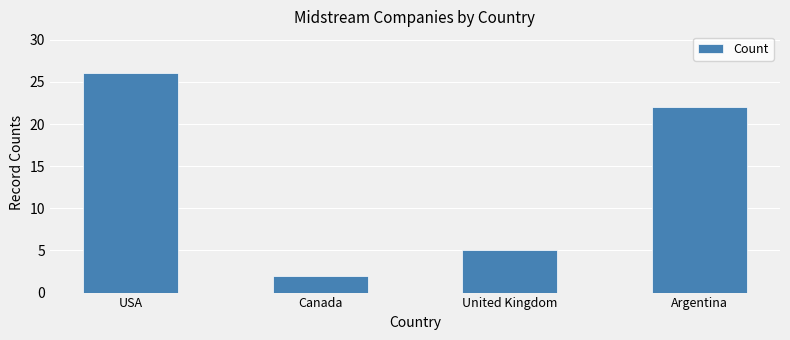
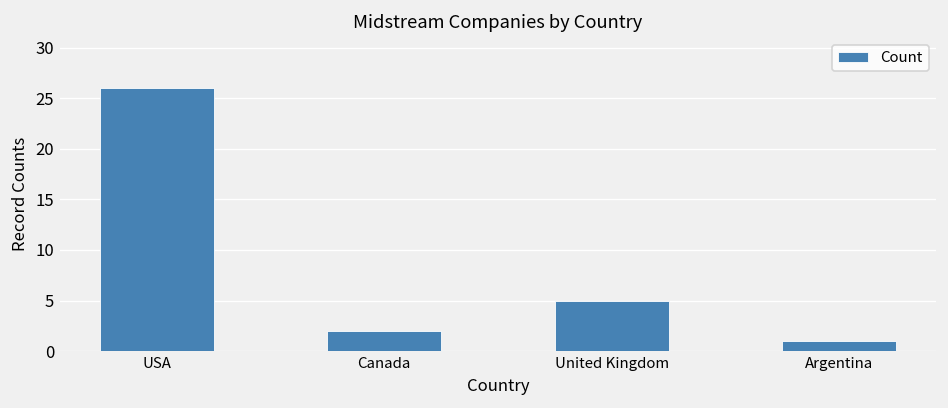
  {
    "USA": 26,
    "Canada": 2,
    "United Kingdom": 5,
-   "Argentina": 22
+   "Argentina": 1
  }
